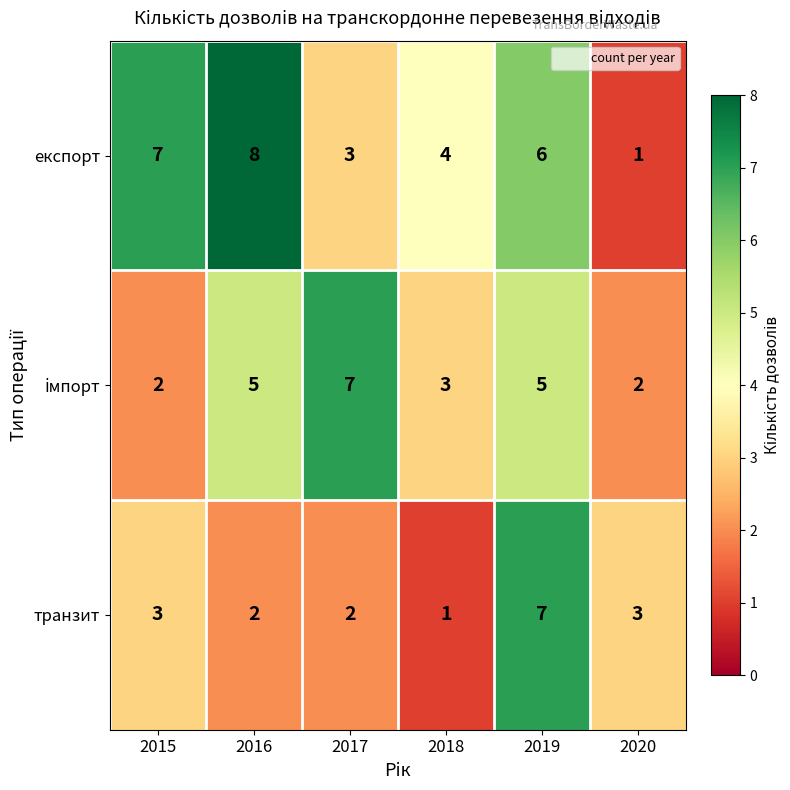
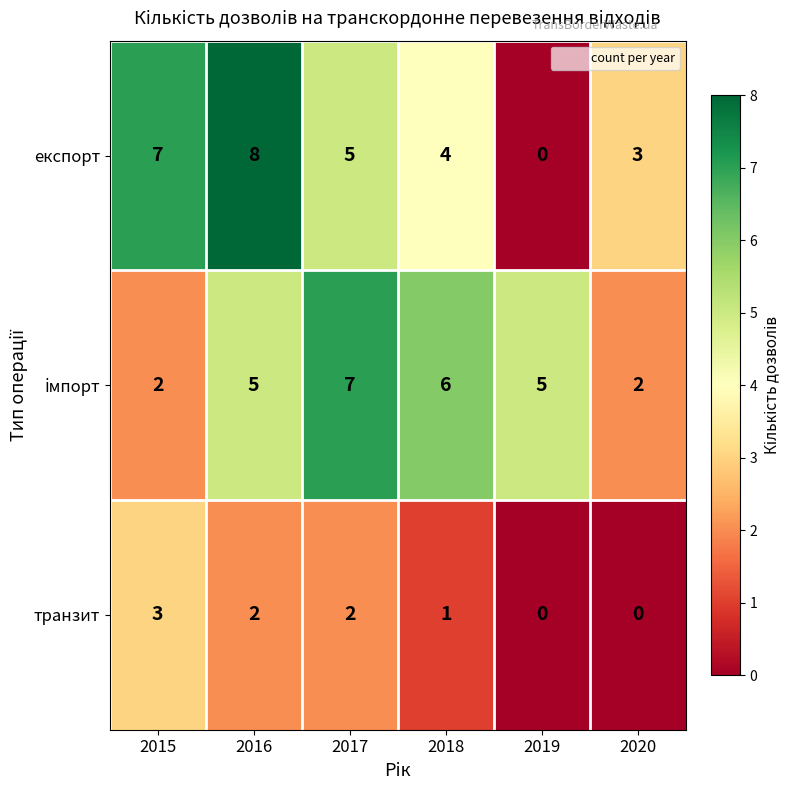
  {
    "експорт": {
      "2015": 7,
      "2016": 8,
-     "2017": 3,
+     "2017": 5,
      "2018": 4,
-     "2019": 6,
-     "2020": 1
+     "2019": 0,
+     "2020": 3
    },
    "імпорт": {
      "2015": 2,
      "2016": 5,
      "2017": 7,
-     "2018": 3,
+     "2018": 6,
      "2019": 5,
      "2020": 2
    },
    "транзит": {
      "2015": 3,
      "2016": 2,
      "2017": 2,
      "2018": 1,
-     "2019": 7,
-     "2020": 3
+     "2019": 0,
+     "2020": 0
    }
  }
